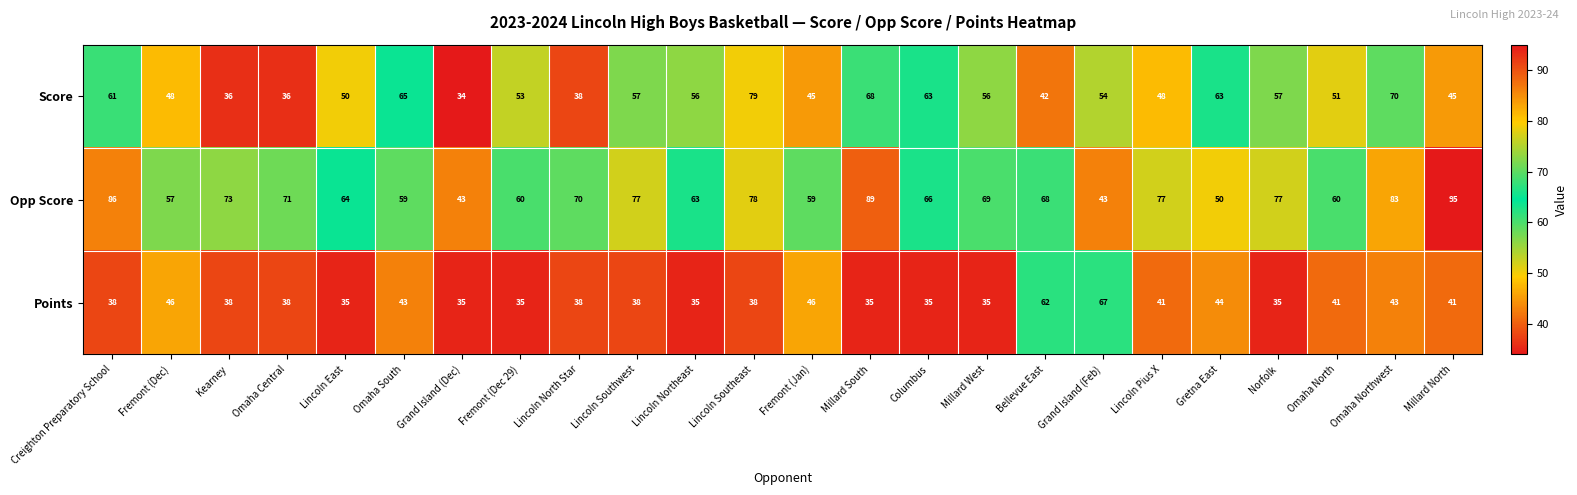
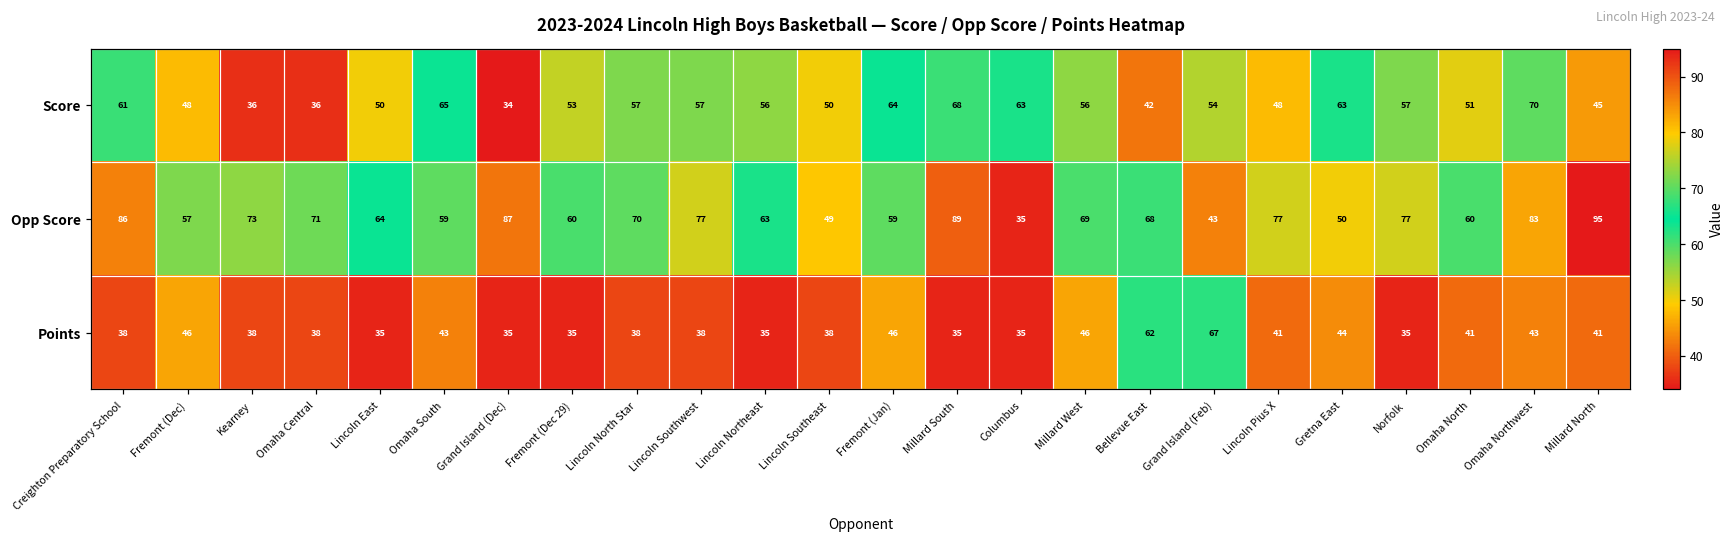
  {
    "Score": {
      "Creighton Preparatory School": 61,
      "Fremont (Dec)": 48,
      "Kearney": 36,
      "Omaha Central": 36,
      "Lincoln East": 50,
      "Omaha South": 65,
      "Grand Island (Dec)": 34,
      "Fremont (Dec 29)": 53,
-     "Lincoln North Star": 38,
+     "Lincoln North Star": 57,
      "Lincoln Southwest": 57,
      "Lincoln Northeast": 56,
-     "Lincoln Southeast": 79,
-     "Fremont (Jan)": 45,
+     "Lincoln Southeast": 50,
+     "Fremont (Jan)": 64,
      "Millard South": 68,
      "Columbus": 63,
      "Millard West": 56,
      "Bellevue East": 42,
      "Grand Island (Feb)": 54,
      "Lincoln Pius X": 48,
      "Gretna East": 63,
      "Norfolk": 57,
      "Omaha North": 51,
      "Omaha Northwest": 70,
      "Millard North": 45
    },
    "Opp Score": {
      "Creighton Preparatory School": 86,
      "Fremont (Dec)": 57,
      "Kearney": 73,
      "Omaha Central": 71,
      "Lincoln East": 64,
      "Omaha South": 59,
-     "Grand Island (Dec)": 43,
+     "Grand Island (Dec)": 87,
      "Fremont (Dec 29)": 60,
      "Lincoln North Star": 70,
      "Lincoln Southwest": 77,
      "Lincoln Northeast": 63,
-     "Lincoln Southeast": 78,
+     "Lincoln Southeast": 49,
      "Fremont (Jan)": 59,
      "Millard South": 89,
-     "Columbus": 66,
+     "Columbus": 35,
      "Millard West": 69,
      "Bellevue East": 68,
      "Grand Island (Feb)": 43,
      "Lincoln Pius X": 77,
      "Gretna East": 50,
      "Norfolk": 77,
      "Omaha North": 60,
      "Omaha Northwest": 83,
      "Millard North": 95
    },
    "Points": {
      "Creighton Preparatory School": 38,
      "Fremont (Dec)": 46,
      "Kearney": 38,
      "Omaha Central": 38,
      "Lincoln East": 35,
      "Omaha South": 43,
      "Grand Island (Dec)": 35,
      "Fremont (Dec 29)": 35,
      "Lincoln North Star": 38,
      "Lincoln Southwest": 38,
      "Lincoln Northeast": 35,
      "Lincoln Southeast": 38,
      "Fremont (Jan)": 46,
      "Millard South": 35,
      "Columbus": 35,
-     "Millard West": 35,
+     "Millard West": 46,
      "Bellevue East": 62,
      "Grand Island (Feb)": 67,
      "Lincoln Pius X": 41,
      "Gretna East": 44,
      "Norfolk": 35,
      "Omaha North": 41,
      "Omaha Northwest": 43,
      "Millard North": 41
    }
  }
